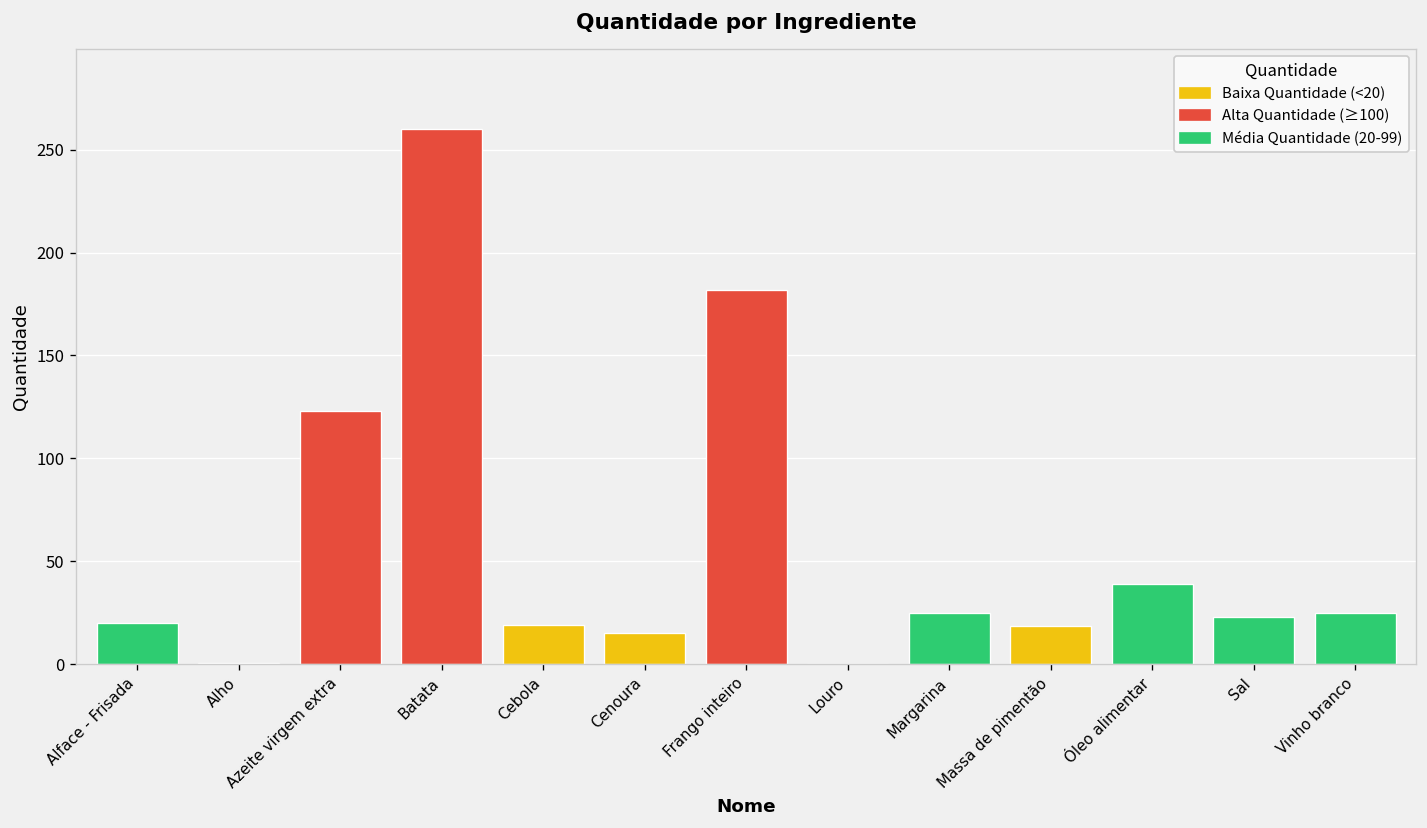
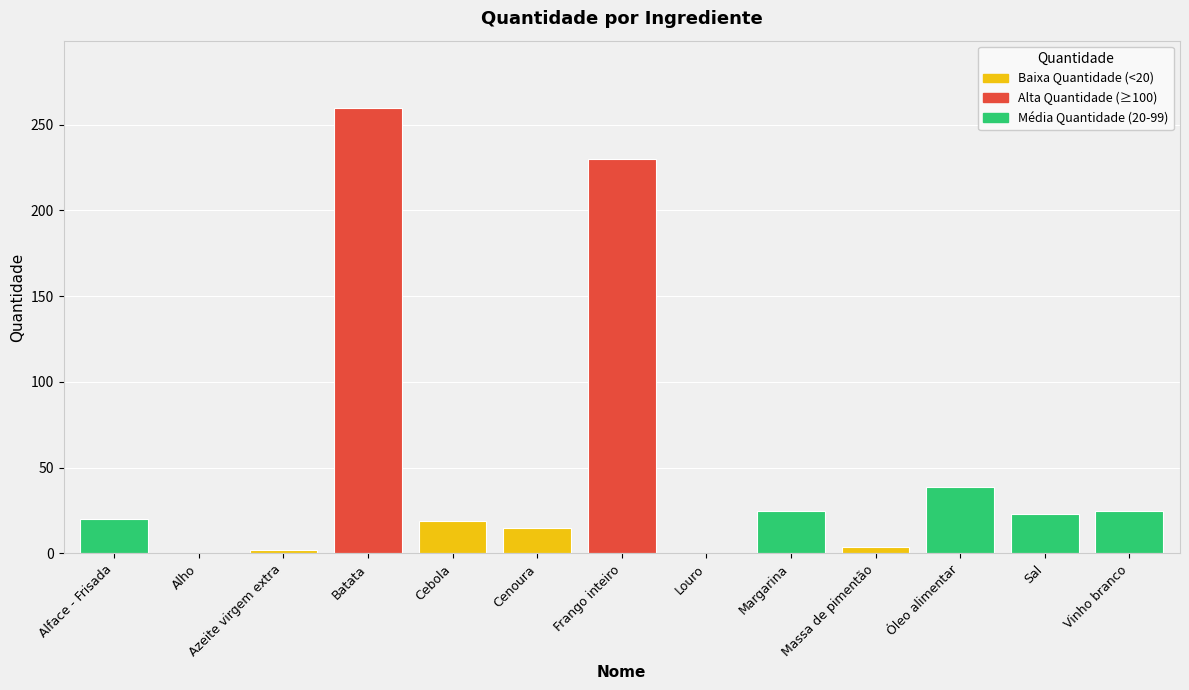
  {
    "Alface - Frisada": 20,
-   "Azeite virgem extra": 123,
+   "Azeite virgem extra": 2,
    "Batata": 260,
    "Cebola": 19,
    "Cenoura": 15,
-   "Frango inteiro": 182,
+   "Frango inteiro": 230,
    "Margarina": 25,
-   "Massa de pimentão": 18,
+   "Massa de pimentão": 4,
    "Óleo alimentar": 39,
    "Sal": 23,
    "Vinho branco": 25
  }
